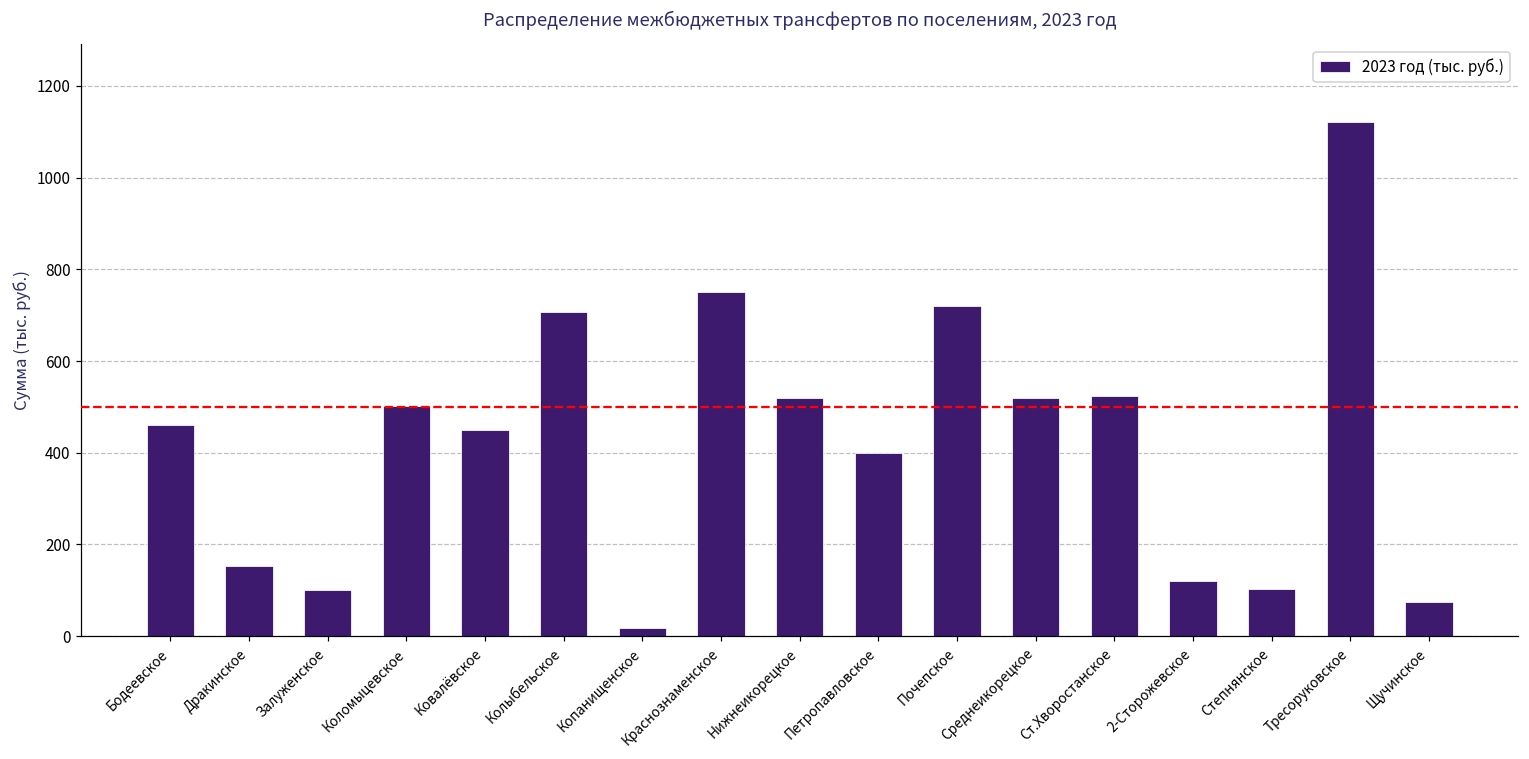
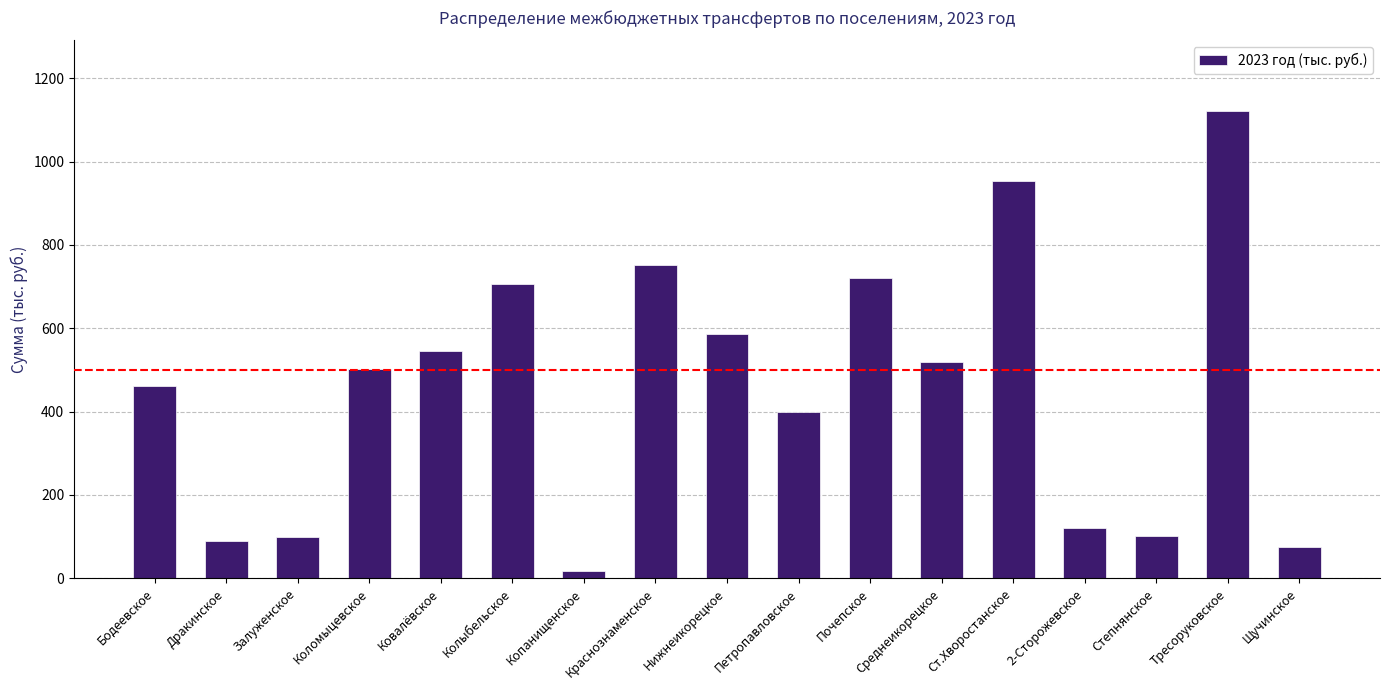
  {
    "Бодеевское": 460,
-   "Дракинское": 150,
+   "Дракинское": 90,
    "Залуженское": 100,
    "Коломыцевское": 500,
-   "Ковалёвское": 450,
+   "Ковалёвское": 550,
    "Колыбельское": 710,
    "Копанищенское": 20,
    "Краснознаменское": 750,
-   "Нижнеикорецкое": 520,
+   "Нижнеикорецкое": 590,
    "Петропавловское": 400,
    "Почепское": 720,
    "Среднеикорецкое": 520,
-   "Ст.Хворостанское": 520,
+   "Ст.Хворостанское": 950,
    "2-Сторожевское": 120,
    "Степнянское": 100,
    "Тресоруковское": 1120,
    "Щучинское": 80
  }
